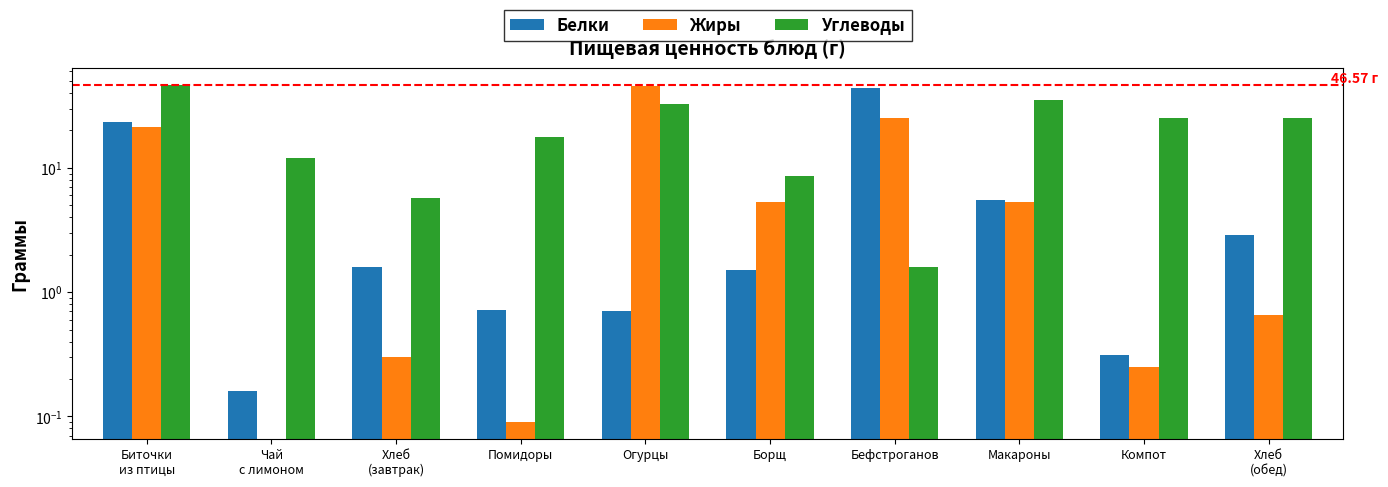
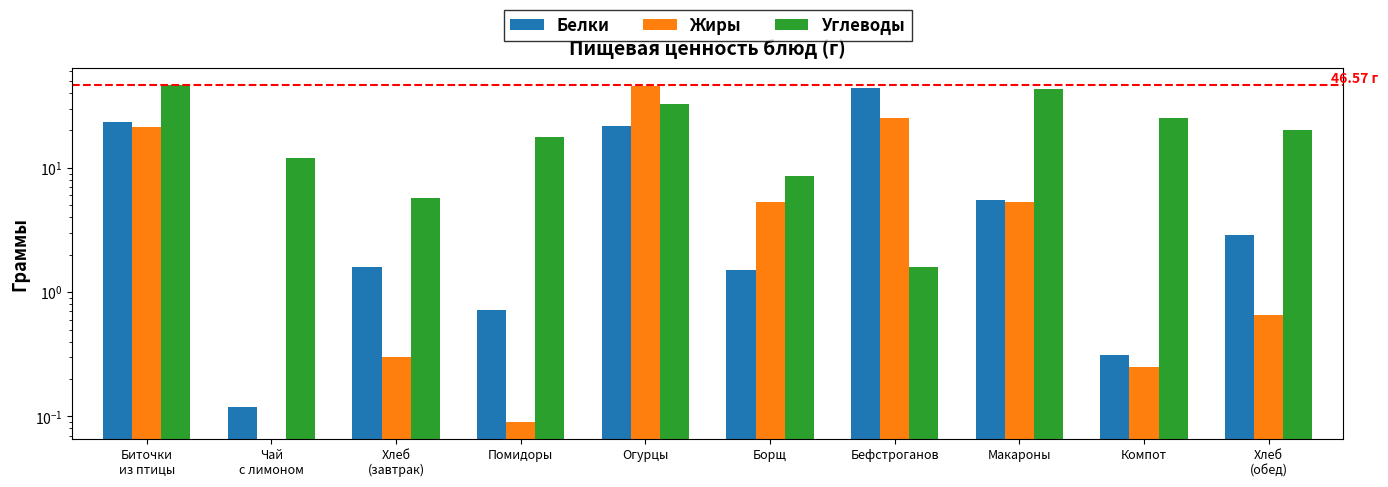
  {
    "Белки": {
      "Биточки из птицы": 23,
-     "Чай с лимоном": 0.16,
+     "Чай с лимоном": 0.12,
      "Хлеб (завтрак)": 1.6,
      "Помидоры": 0.7,
-     "Огурцы": 0.7,
+     "Огурцы": 22,
      "Борщ": 1.5,
      "Бефстроганов": 44,
      "Макароны": 6,
      "Компот": 0.31,
      "Хлеб (обед)": 2.9
    },
    "Жиры": {
      "Биточки из птицы": 21,
      "Хлеб (завтрак)": 0.30,
      "Помидоры": 0.09,
      "Огурцы": 46,
      "Борщ": 5.3,
      "Бефстроганов": 25,
      "Макароны": 5.3,
      "Компот": 0.25,
      "Хлеб (обед)": 0.7
    },
    "Углеводы": {
      "Биточки из птицы": 47,
      "Чай с лимоном": 12,
      "Хлеб (завтрак)": 6,
      "Помидоры": 18,
      "Огурцы": 33,
      "Борщ": 9,
      "Бефстроганов": 1.6,
-     "Макароны": 35,
+     "Макароны": 43,
      "Компот": 25,
-     "Хлеб (обед)": 25
+     "Хлеб (обед)": 20
    }
  }
